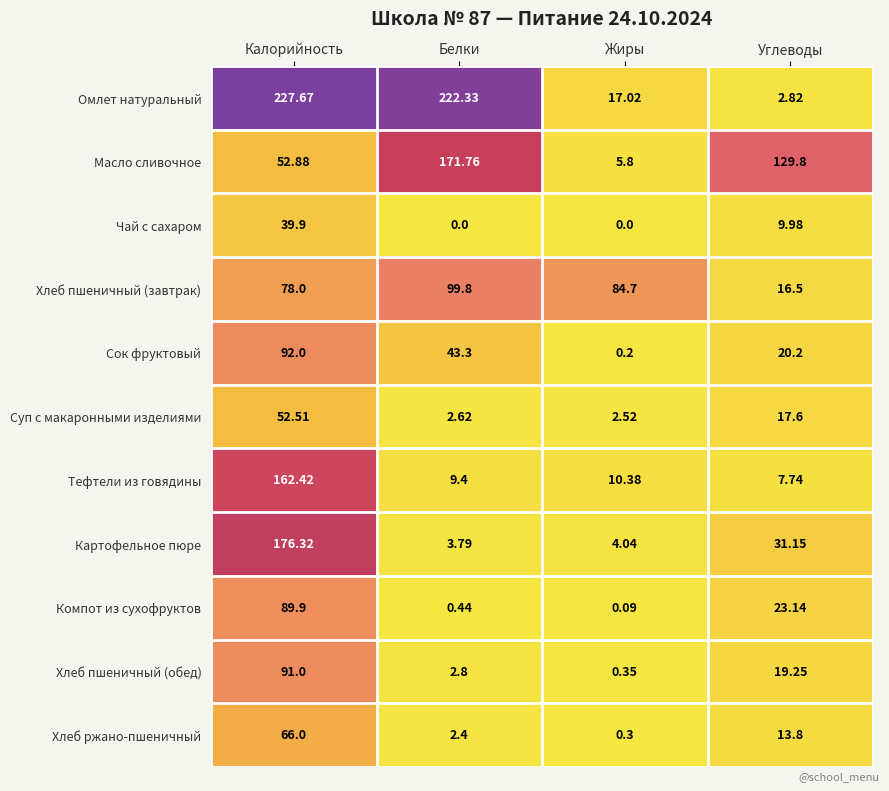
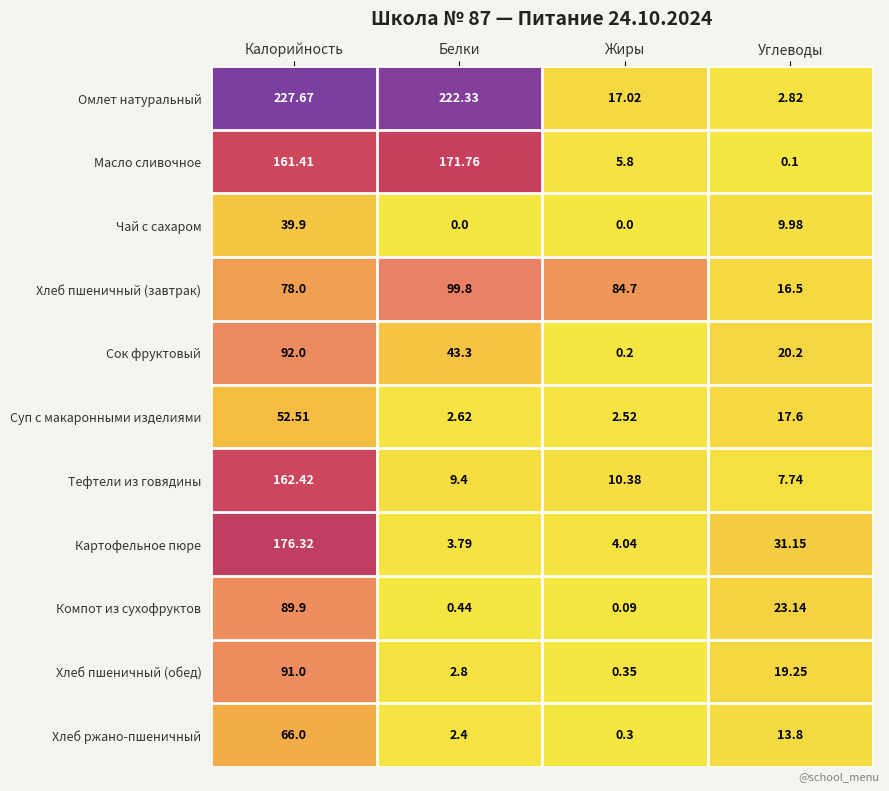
  {
    "Омлет натуральный": {
      "Калорийность": 227.67,
      "Белки": 222.33,
      "Жиры": 17.02,
      "Углеводы": 2.82
    },
    "Масло сливочное": {
-     "Калорийность": 52.88,
+     "Калорийность": 161.41,
      "Белки": 171.76,
      "Жиры": 5.8,
-     "Углеводы": 129.8
+     "Углеводы": 0.1
    },
    "Чай с сахаром": {
      "Калорийность": 39.9,
      "Белки": 0.0,
      "Жиры": 0.0,
      "Углеводы": 9.98
    },
    "Хлеб пшеничный (завтрак)": {
      "Калорийность": 78.0,
      "Белки": 99.8,
      "Жиры": 84.7,
      "Углеводы": 16.5
    },
    "Сок фруктовый": {
      "Калорийность": 92.0,
      "Белки": 43.3,
      "Жиры": 0.2,
      "Углеводы": 20.2
    },
    "Суп с макаронными изделиями": {
      "Калорийность": 52.51,
      "Белки": 2.62,
      "Жиры": 2.52,
      "Углеводы": 17.6
    },
    "Тефтели из говядины": {
      "Калорийность": 162.42,
      "Белки": 9.4,
      "Жиры": 10.38,
      "Углеводы": 7.74
    },
    "Картофельное пюре": {
      "Калорийность": 176.32,
      "Белки": 3.79,
      "Жиры": 4.04,
      "Углеводы": 31.15
    },
    "Компот из сухофруктов": {
      "Калорийность": 89.9,
      "Белки": 0.44,
      "Жиры": 0.09,
      "Углеводы": 23.14
    },
    "Хлеб пшеничный (обед)": {
      "Калорийность": 91.0,
      "Белки": 2.8,
      "Жиры": 0.35,
      "Углеводы": 19.25
    },
    "Хлеб ржано-пшеничный": {
      "Калорийность": 66.0,
      "Белки": 2.4,
      "Жиры": 0.3,
      "Углеводы": 13.8
    }
  }
